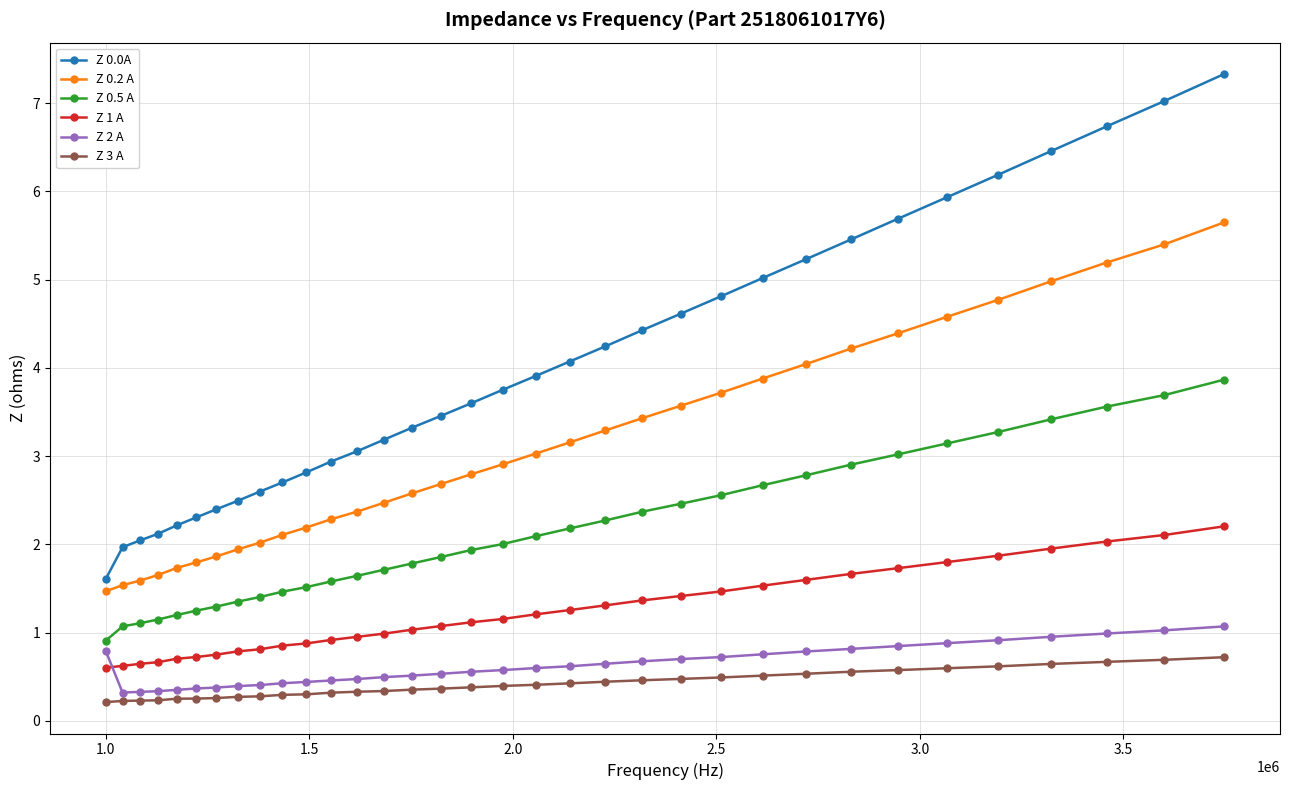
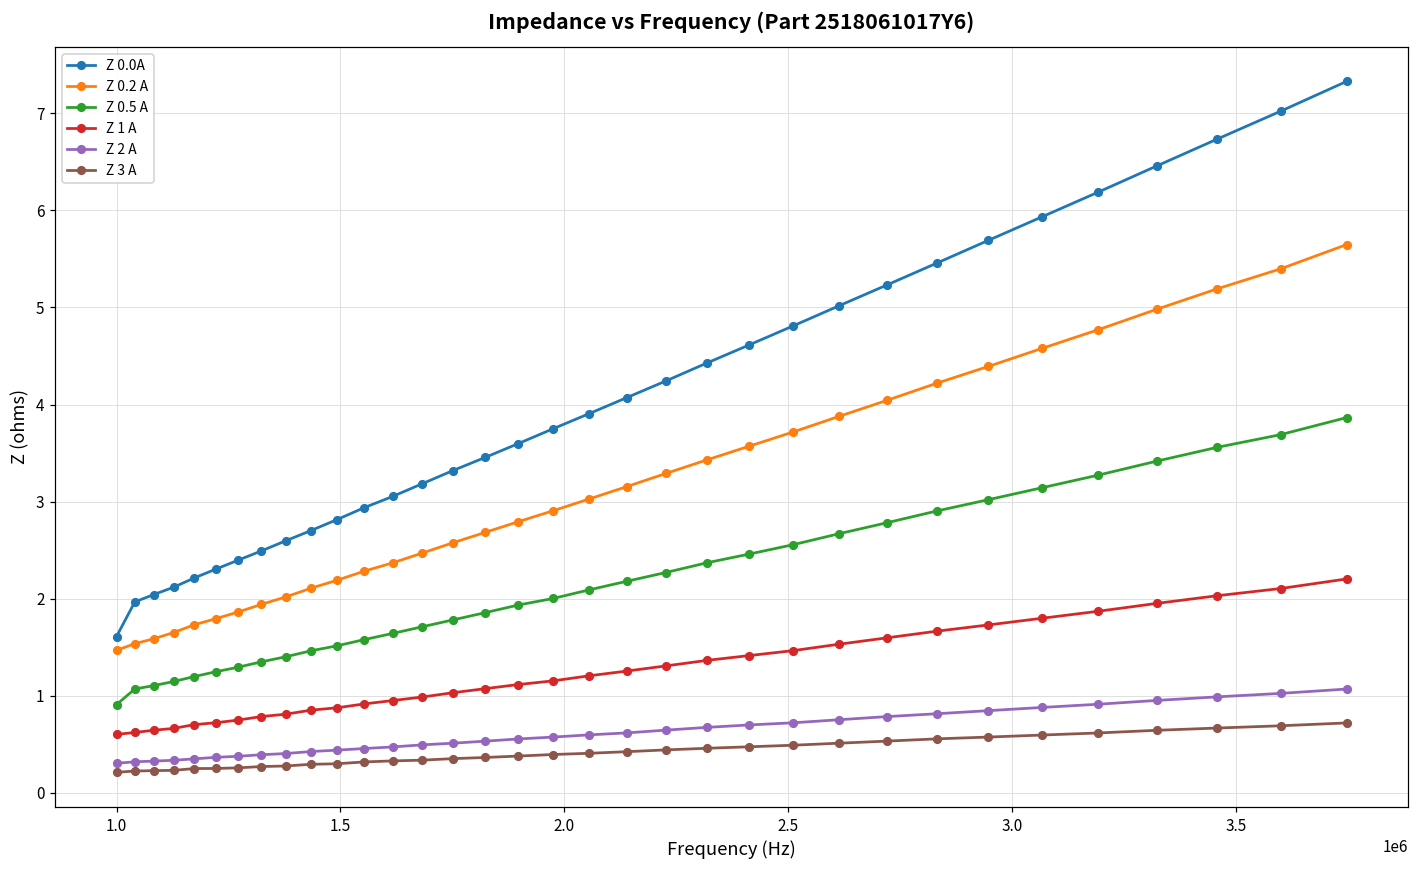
  {
    "Z 0.0A": {
      "1.0": 1.6
    },
    "Z 0.2 A": {
      "1.0": 1.5
    },
    "Z 0.5 A": {
      "1.0": 0.9
    },
    "Z 1 A": {
      "1.0": 0.6
    },
    "Z 2 A": {
-     "1.0": 0.8
+     "1.0": 0.3
    },
    "Z 3 A": {
      "1.0": 0.2
    }
  }
